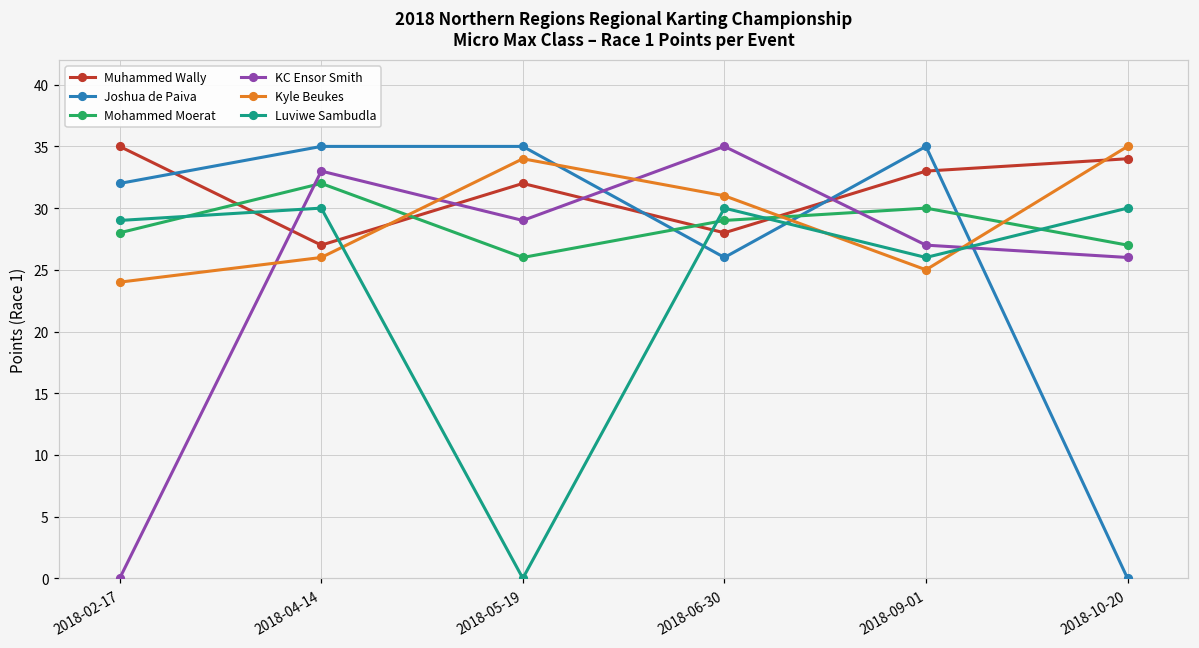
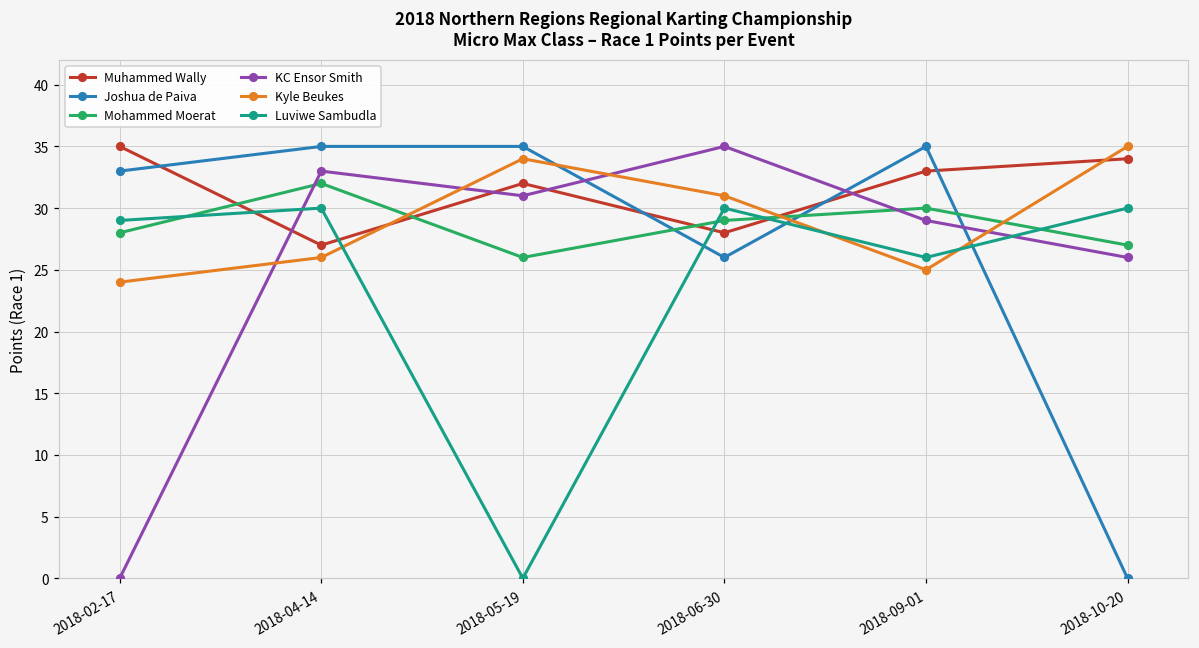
  {
    "Muhammed Wally": {
      "2018-02-17": 35,
      "2018-04-14": 27,
      "2018-05-19": 32,
      "2018-06-30": 28,
      "2018-09-01": 33,
      "2018-10-20": 34
    },
    "Joshua de Paiva": {
-     "2018-02-17": 32,
+     "2018-02-17": 33,
      "2018-04-14": 35,
      "2018-05-19": 35,
      "2018-06-30": 26,
      "2018-09-01": 35,
      "2018-10-20": 0
    },
    "KC Ensor Smith": {
      "2018-02-17": 0,
      "2018-04-14": 33,
-     "2018-05-19": 29,
+     "2018-05-19": 31,
      "2018-06-30": 35,
-     "2018-09-01": 27,
+     "2018-09-01": 29,
      "2018-10-20": 26
    },
    "Kyle Beukes": {
      "2018-02-17": 24,
      "2018-04-14": 26,
      "2018-05-19": 34,
      "2018-06-30": 31,
      "2018-09-01": 25,
      "2018-10-20": 35
    }
  }
